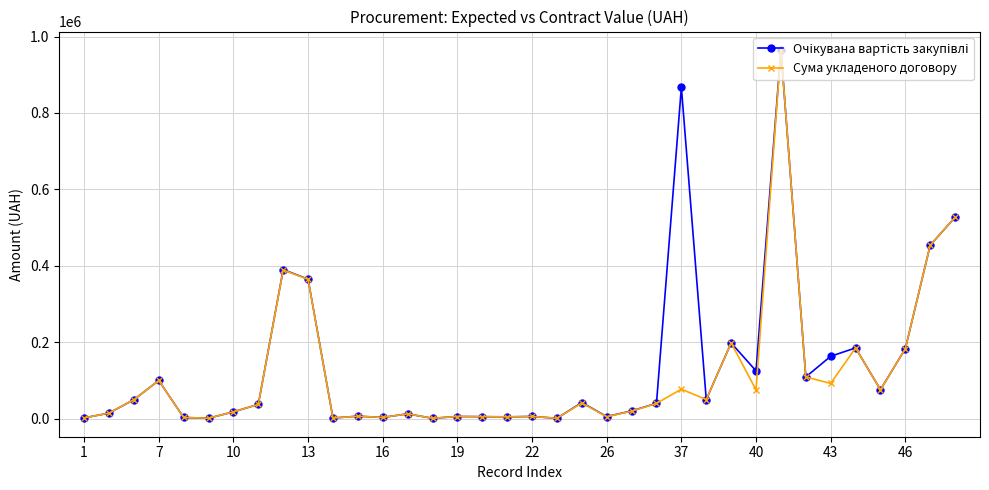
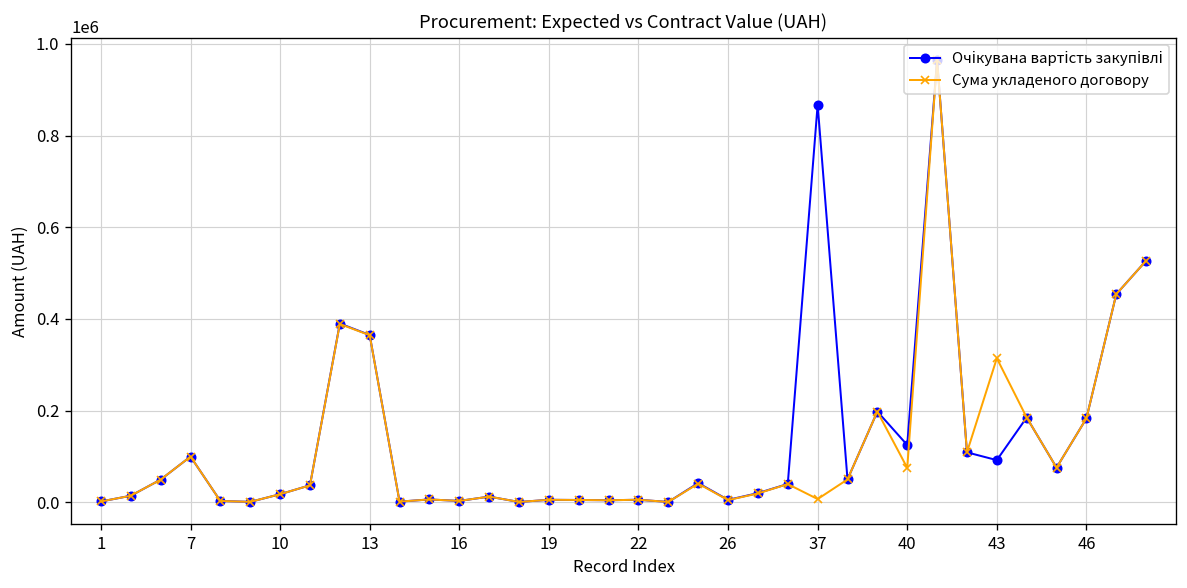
  {
    "Очікувана вартість закупівлі": {
      "37": 870000,
      "40": 130000,
-     "43": 160000
+     "43": 90000
    },
    "Сума укладеного договору": {
-     "37": 80000,
+     "37": 10000,
      "40": 80000,
-     "43": 90000
+     "43": 310000
    }
  }
